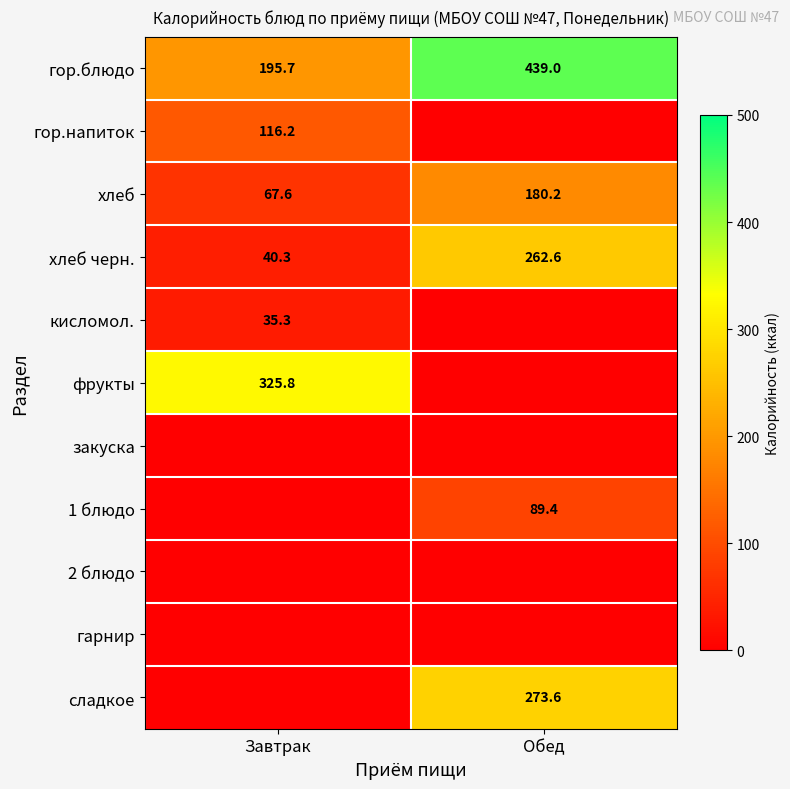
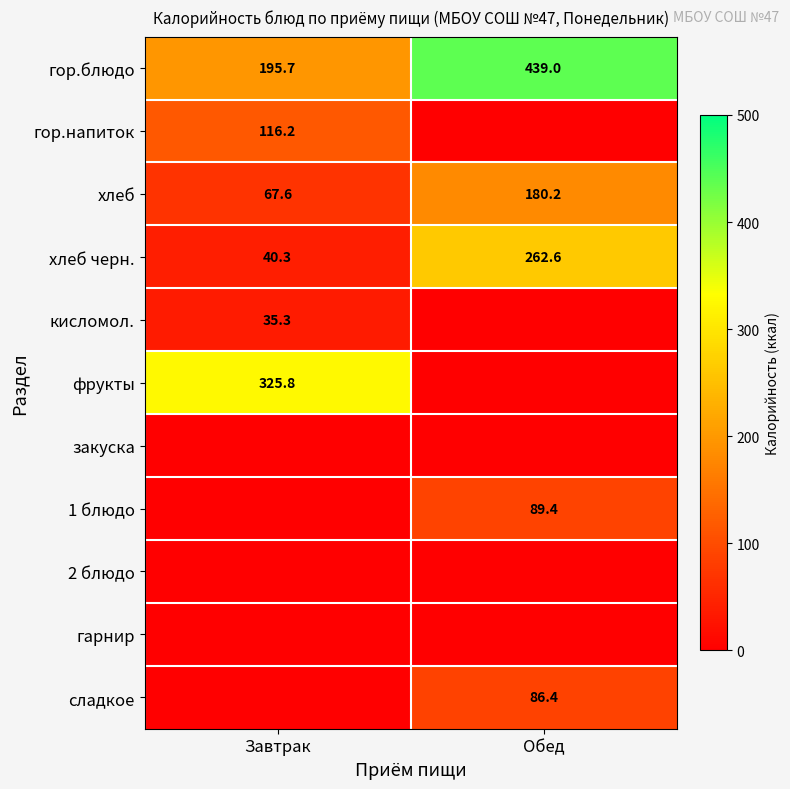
  {
    "гор.блюдо": {
      "Завтрак": 195.7,
      "Обед": 439.0
    },
    "гор.напиток": {
      "Завтрак": 116.2
    },
    "хлеб": {
      "Завтрак": 67.6,
      "Обед": 180.2
    },
    "хлеб черн.": {
      "Завтрак": 40.3,
      "Обед": 262.6
    },
    "кисломол.": {
      "Завтрак": 35.3
    },
    "фрукты": {
      "Завтрак": 325.8
    },
    "1 блюдо": {
      "Обед": 89.4
    },
    "сладкое": {
-     "Обед": 273.6
+     "Обед": 86.4
    }
  }
